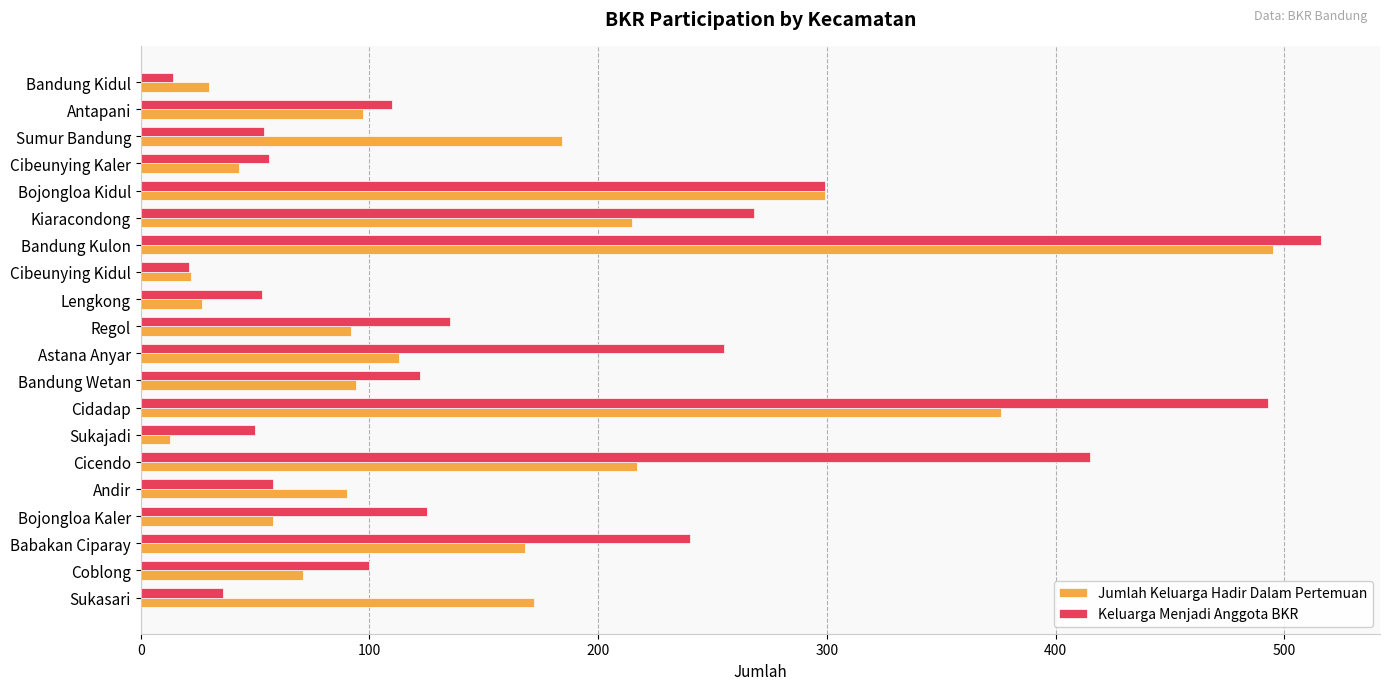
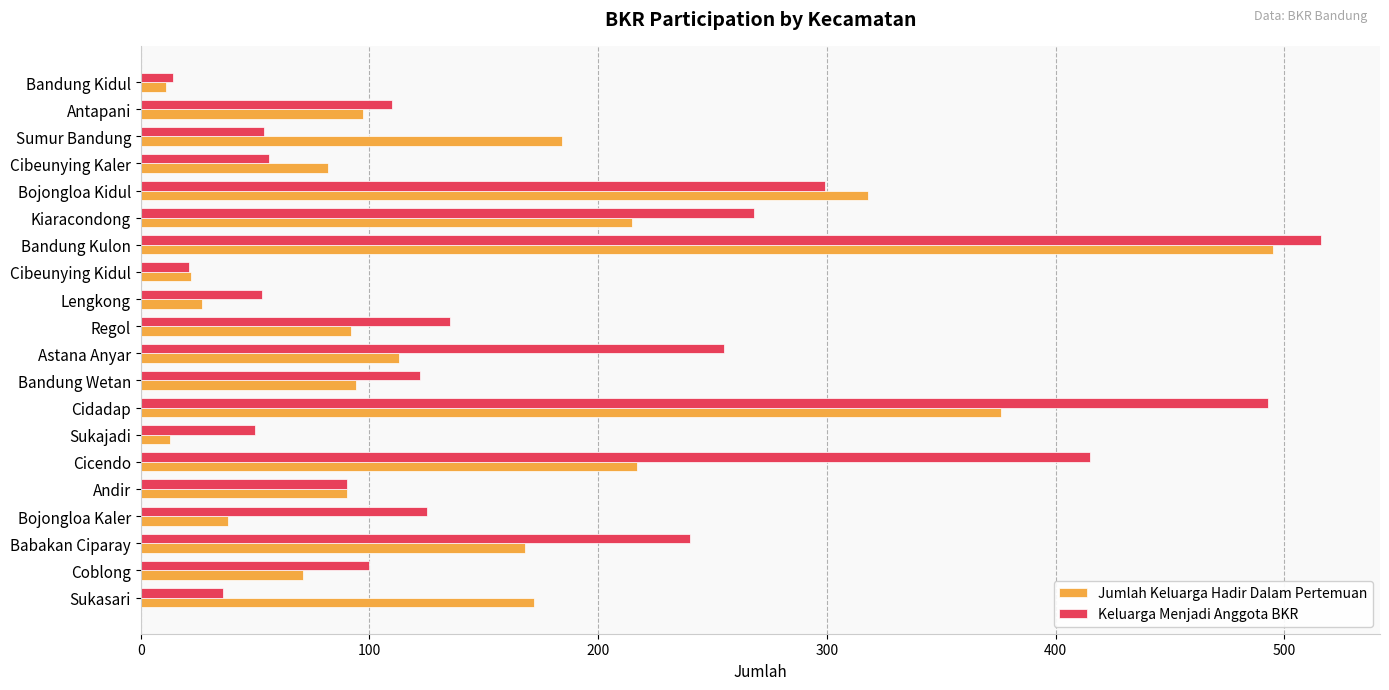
  {
    "Jumlah Keluarga Hadir Dalam Pertemuan": {
-     "Bandung Kidul": 30,
+     "Bandung Kidul": 11,
      "Antapani": 97,
      "Sumur Bandung": 184,
-     "Cibeunying Kaler": 43,
-     "Bojongloa Kidul": 299,
+     "Cibeunying Kaler": 82,
+     "Bojongloa Kidul": 318,
      "Kiaracondong": 215,
      "Bandung Kulon": 495,
      "Cibeunying Kidul": 22,
      "Lengkong": 27,
      "Regol": 92,
      "Astana Anyar": 113,
      "Bandung Wetan": 94,
      "Cidadap": 376,
      "Sukajadi": 13,
      "Cicendo": 217,
      "Andir": 90,
-     "Bojongloa Kaler": 58,
+     "Bojongloa Kaler": 38,
      "Babakan Ciparay": 168,
      "Coblong": 71,
      "Sukasari": 172
    },
    "Keluarga Menjadi Anggota BKR": {
      "Bandung Kidul": 14,
      "Antapani": 110,
      "Sumur Bandung": 54,
      "Cibeunying Kaler": 56,
      "Bojongloa Kidul": 299,
      "Kiaracondong": 268,
      "Bandung Kulon": 516,
      "Cibeunying Kidul": 21,
      "Lengkong": 53,
      "Regol": 135,
      "Astana Anyar": 255,
      "Bandung Wetan": 122,
      "Cidadap": 493,
      "Sukajadi": 50,
      "Cicendo": 415,
-     "Andir": 58,
+     "Andir": 90,
      "Bojongloa Kaler": 125,
      "Babakan Ciparay": 240,
      "Coblong": 100,
      "Sukasari": 36
    }
  }
